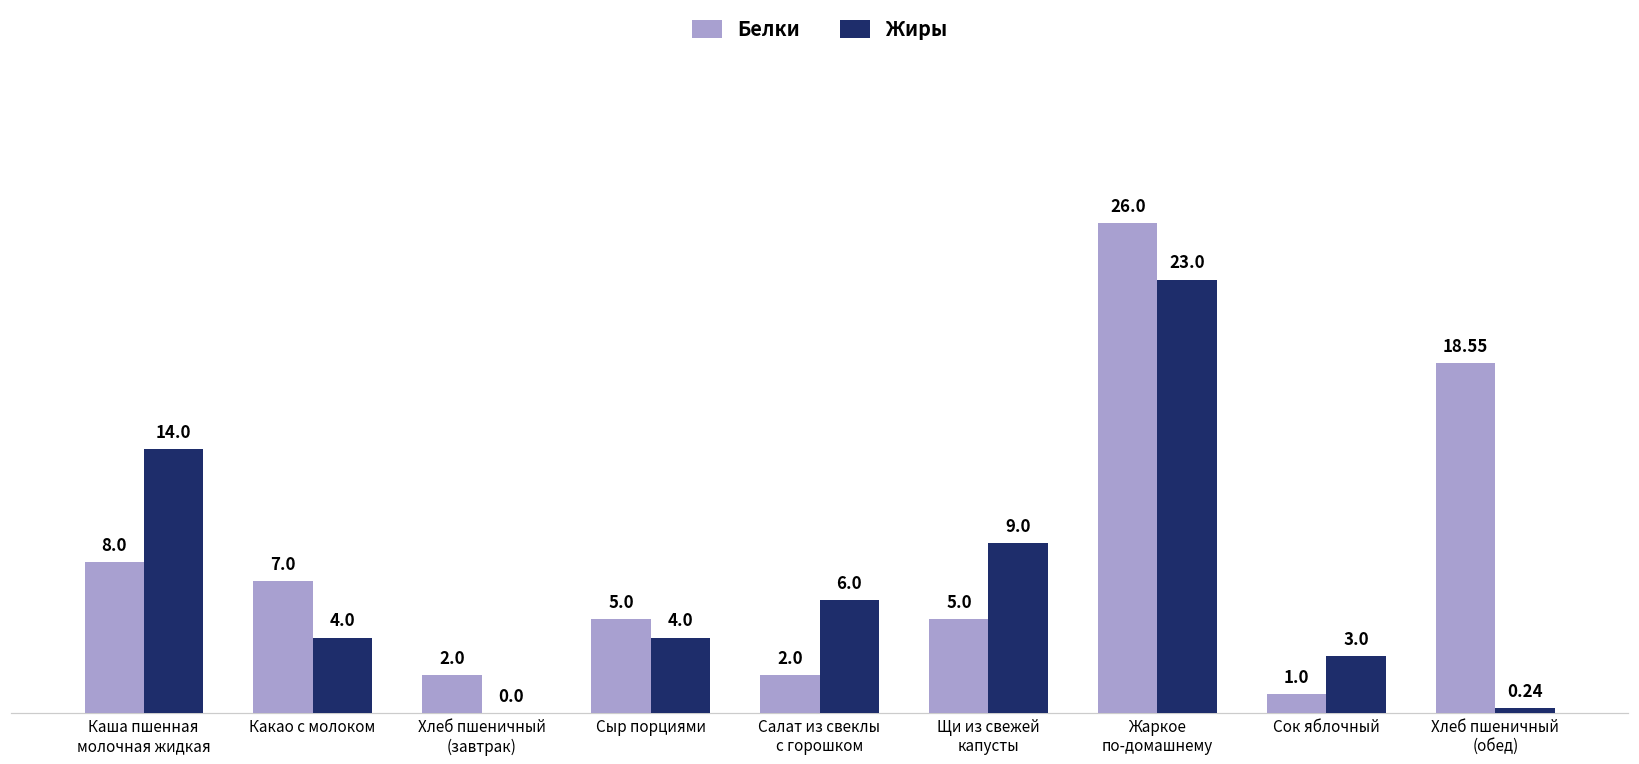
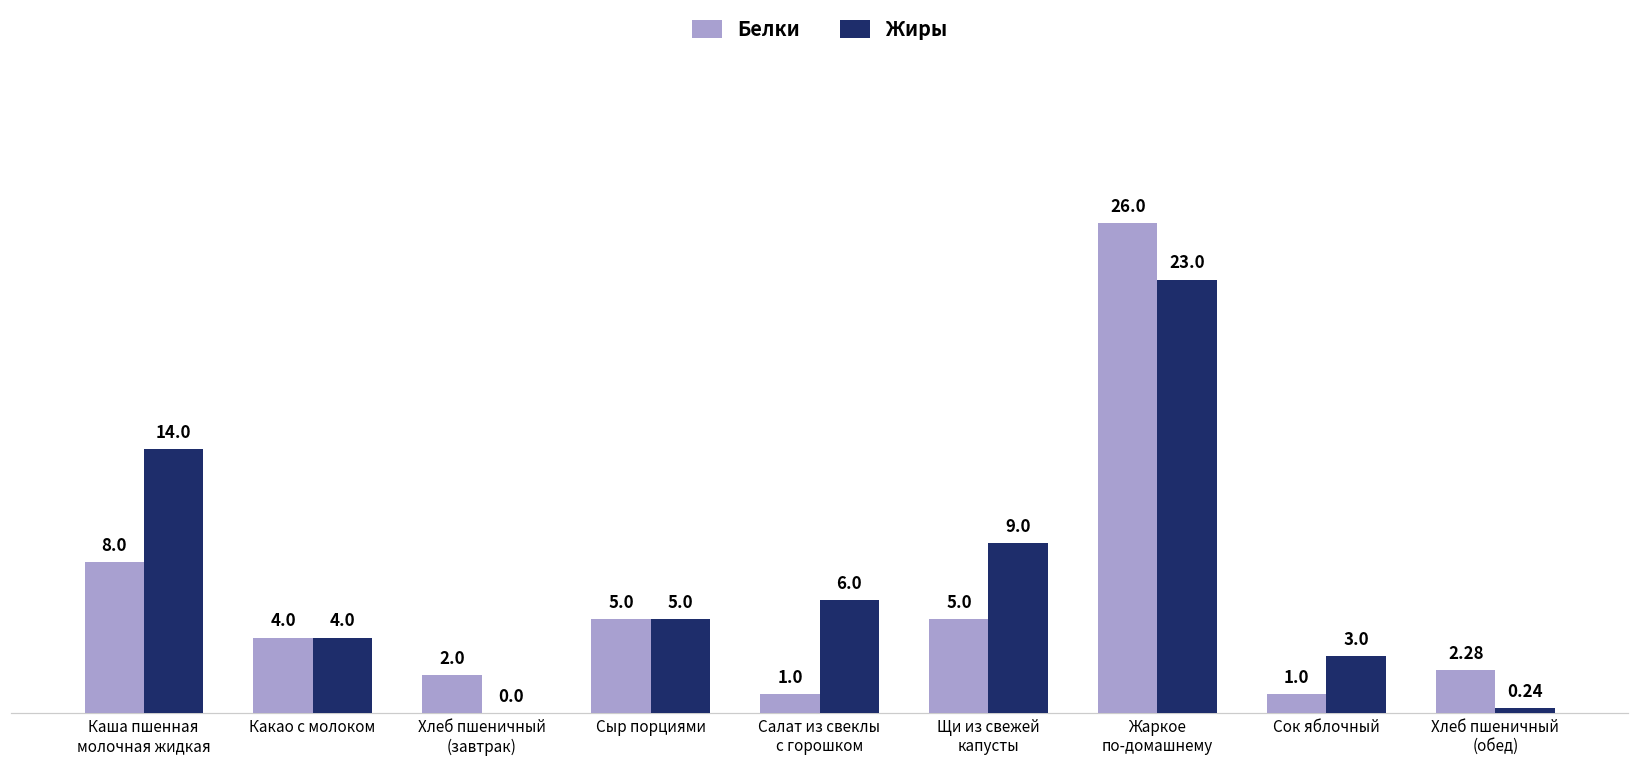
  {
    "Белки": {
      "Каша пшенная молочная жидкая": 8.0,
-     "Какао с молоком": 7.0,
+     "Какао с молоком": 4.0,
      "Хлеб пшеничный (завтрак)": 2.0,
      "Сыр порциями": 5.0,
-     "Салат из свеклы с горошком": 2.0,
+     "Салат из свеклы с горошком": 1.0,
      "Щи из свежей капусты": 5.0,
      "Жаркое по-домашнему": 26.0,
      "Сок яблочный": 1.0,
-     "Хлеб пшеничный (обед)": 18.55
+     "Хлеб пшеничный (обед)": 2.28
    },
    "Жиры": {
      "Каша пшенная молочная жидкая": 14.0,
      "Какао с молоком": 4.0,
      "Хлеб пшеничный (завтрак)": 0.0,
-     "Сыр порциями": 4.0,
+     "Сыр порциями": 5.0,
      "Салат из свеклы с горошком": 6.0,
      "Щи из свежей капусты": 9.0,
      "Жаркое по-домашнему": 23.0,
      "Сок яблочный": 3.0,
      "Хлеб пшеничный (обед)": 0.24
    }
  }
